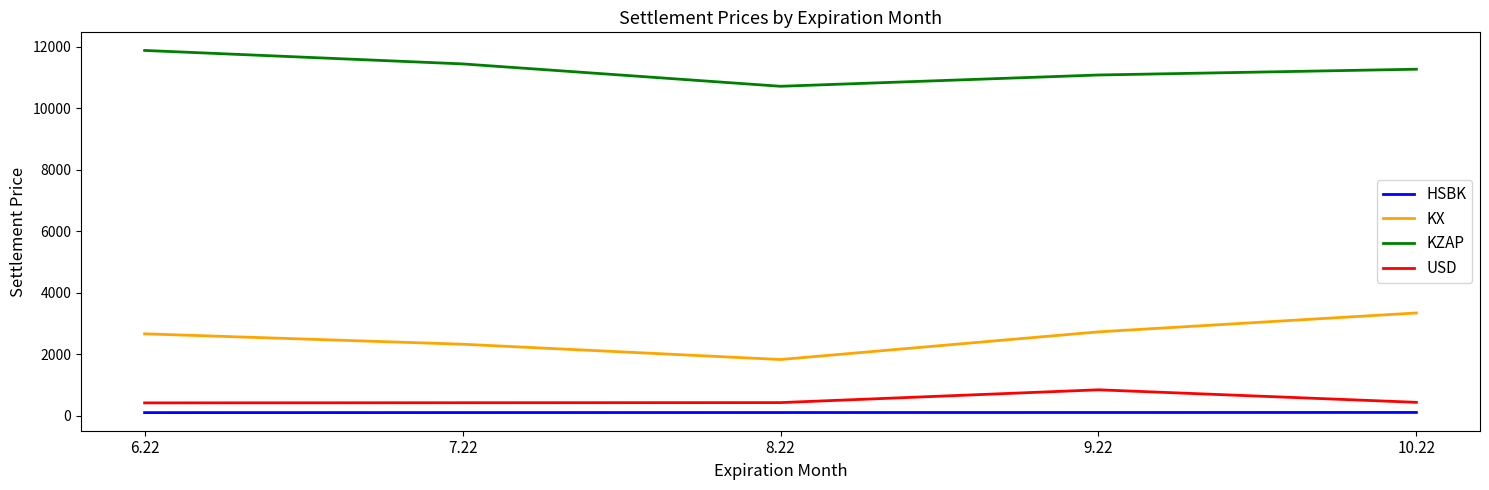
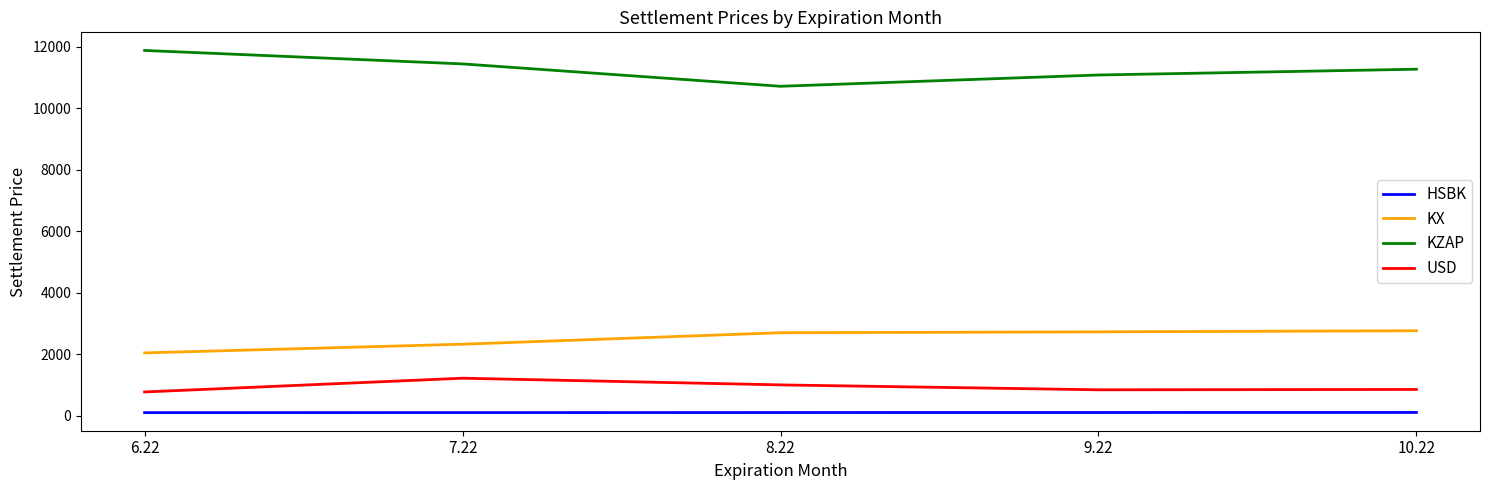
  {
    "HSBK": {
      "6.22": 100,
      "7.22": 100,
      "8.22": 100,
      "9.22": 100,
      "10.22": 100
    },
    "KX": {
-     "6.22": 2700,
+     "6.22": 2100,
      "7.22": 2300,
-     "8.22": 1800,
+     "8.22": 2700,
      "9.22": 2700,
-     "10.22": 3300
+     "10.22": 2800
    },
    "KZAP": {
      "6.22": 11900,
      "7.22": 11400,
      "8.22": 10700,
      "9.22": 11100,
      "10.22": 11300
    },
    "USD": {
-     "6.22": 400,
-     "7.22": 400,
-     "8.22": 400,
+     "6.22": 800,
+     "7.22": 1200,
+     "8.22": 1000,
      "9.22": 900,
-     "10.22": 400
+     "10.22": 900
    }
  }
